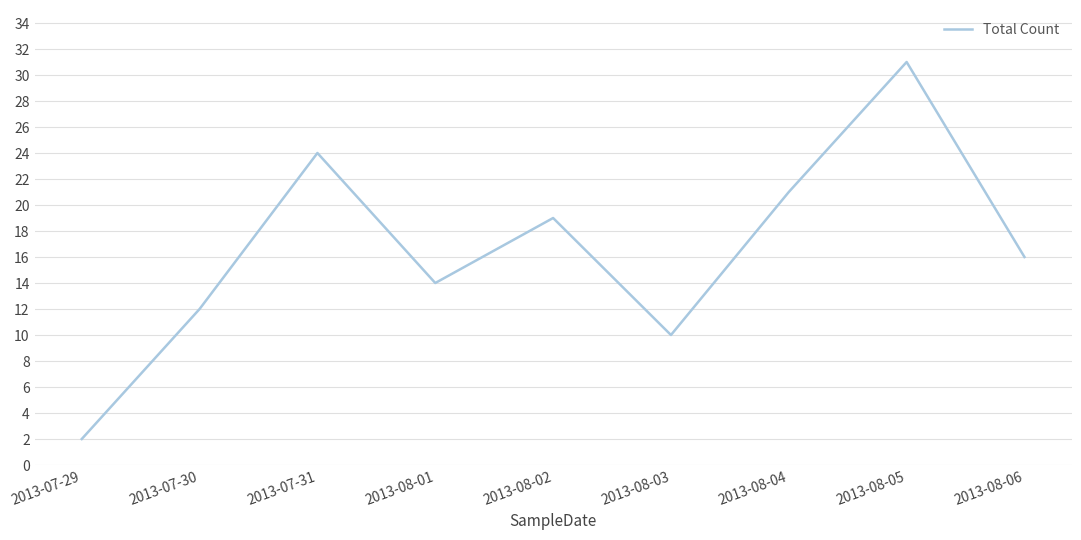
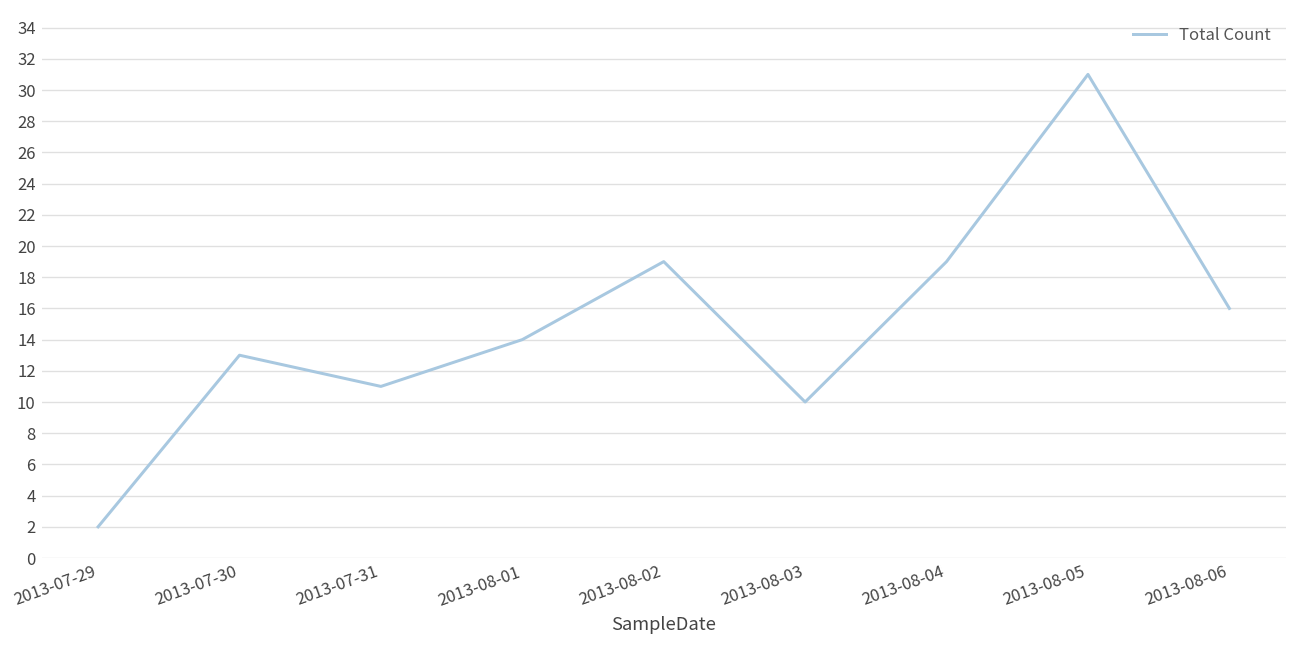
  {
    "2013-07-29": 2,
-   "2013-07-30": 12,
-   "2013-07-31": 24,
+   "2013-07-30": 13,
+   "2013-07-31": 11,
    "2013-08-01": 14,
    "2013-08-02": 19,
    "2013-08-03": 10,
-   "2013-08-04": 21,
+   "2013-08-04": 19,
    "2013-08-05": 31,
    "2013-08-06": 16
  }
